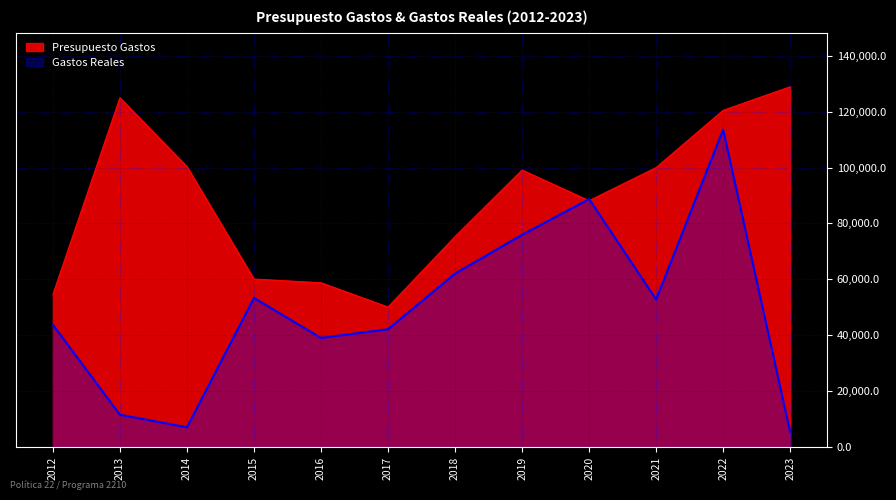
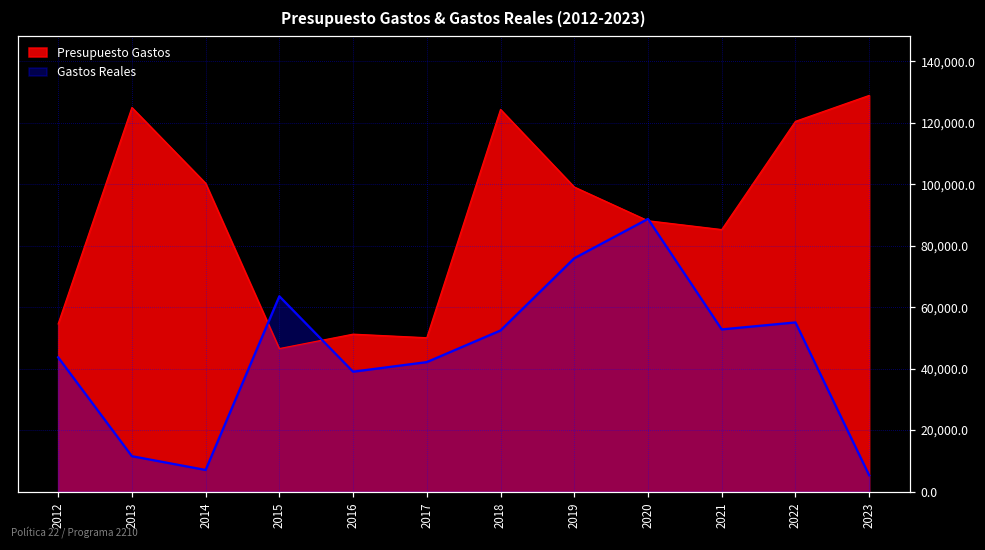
  {
    "Presupuesto Gastos": {
      "2012": "55,000",
      "2013": "125,000",
      "2014": "100,000",
-     "2015": "60,000",
-     "2016": "59,000",
+     "2015": "47,000",
+     "2016": "51,000",
      "2017": "50,000",
-     "2018": "75,000",
+     "2018": "124,000",
      "2019": "99,000",
-     "2021": "100,000",
+     "2021": "85,000",
      "2022": "121,000",
      "2023": "129,000"
    },
    "Gastos Reales": {
      "2012": "44,000",
      "2013": "12,000",
      "2014": "7,000",
-     "2015": "53,000",
+     "2015": "64,000",
      "2016": "39,000",
      "2017": "42,000",
-     "2018": "62,000",
+     "2018": "52,000",
      "2019": "76,000",
      "2021": "53,000",
-     "2022": "114,000",
+     "2022": "55,000",
      "2023": "5,000"
    }
  }
